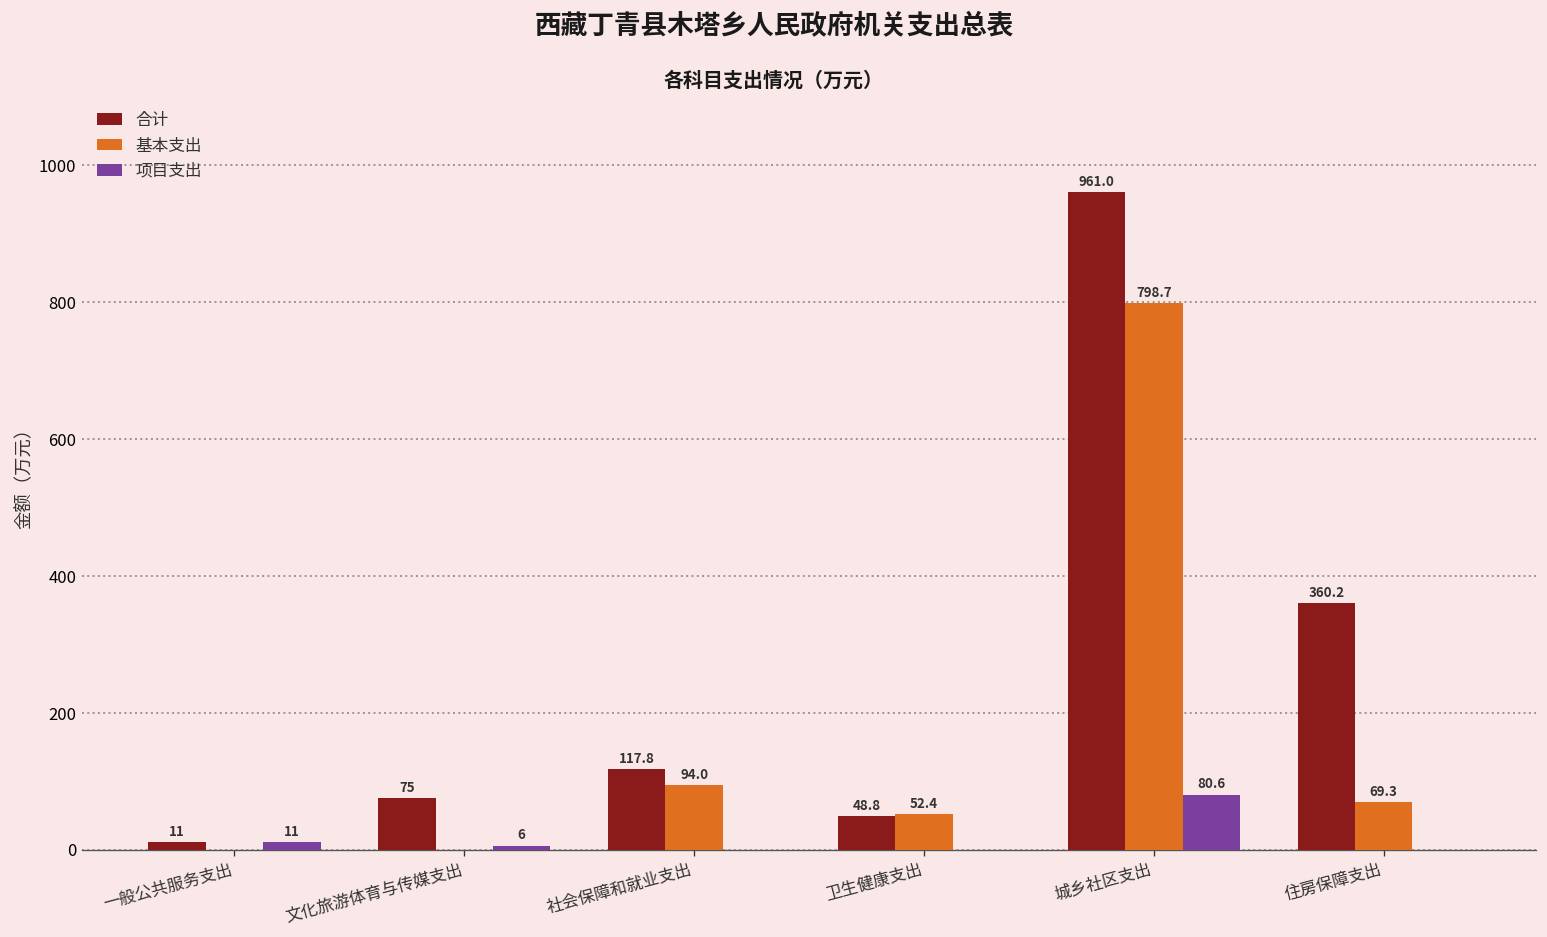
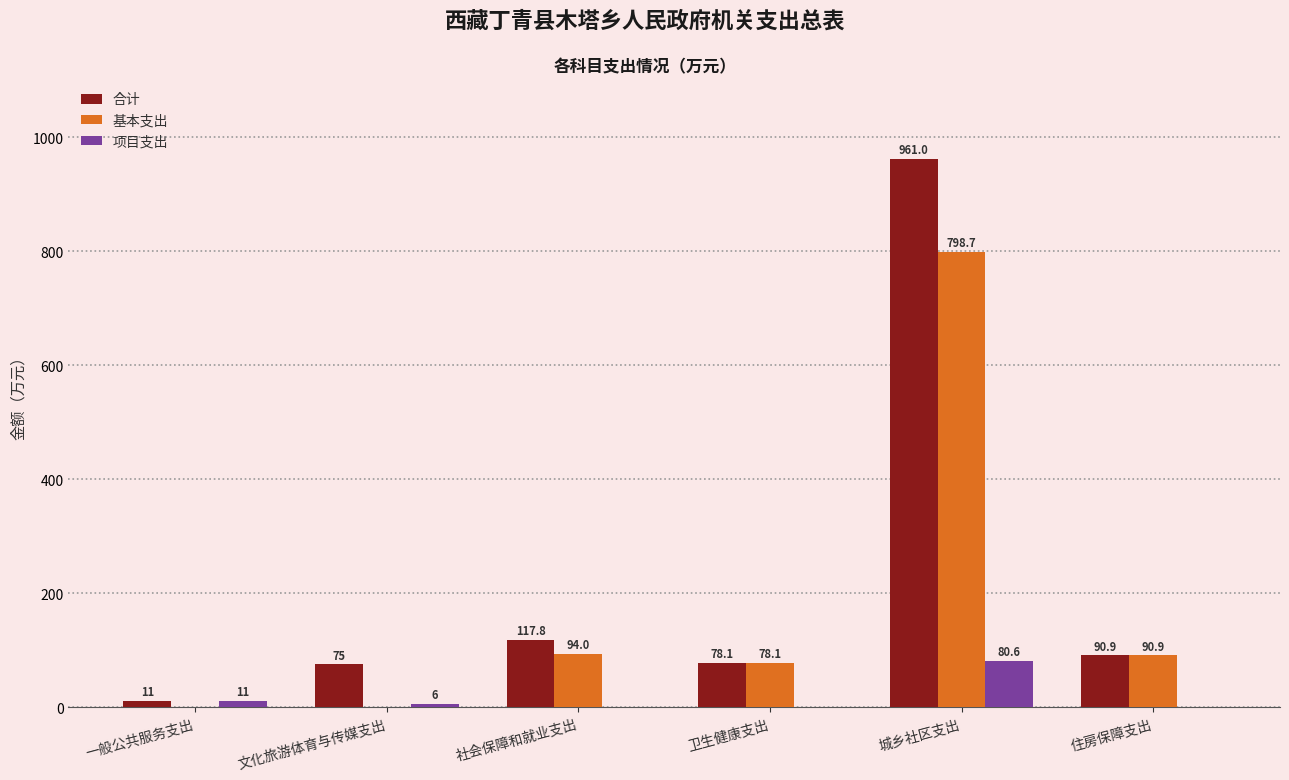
  {
    "合计": {
      "一般公共服务支出": 11,
      "文化旅游体育与传媒支出": 75,
      "社会保障和就业支出": 117.8,
-     "卫生健康支出": 48.8,
+     "卫生健康支出": 78.1,
      "城乡社区支出": 961.0,
-     "住房保障支出": 360.2
+     "住房保障支出": 90.9
    },
    "基本支出": {
      "社会保障和就业支出": 94.0,
-     "卫生健康支出": 52.4,
+     "卫生健康支出": 78.1,
      "城乡社区支出": 798.7,
-     "住房保障支出": 69.3
+     "住房保障支出": 90.9
    },
    "项目支出": {
      "一般公共服务支出": 11,
      "文化旅游体育与传媒支出": 6,
      "城乡社区支出": 80.6
    }
  }
